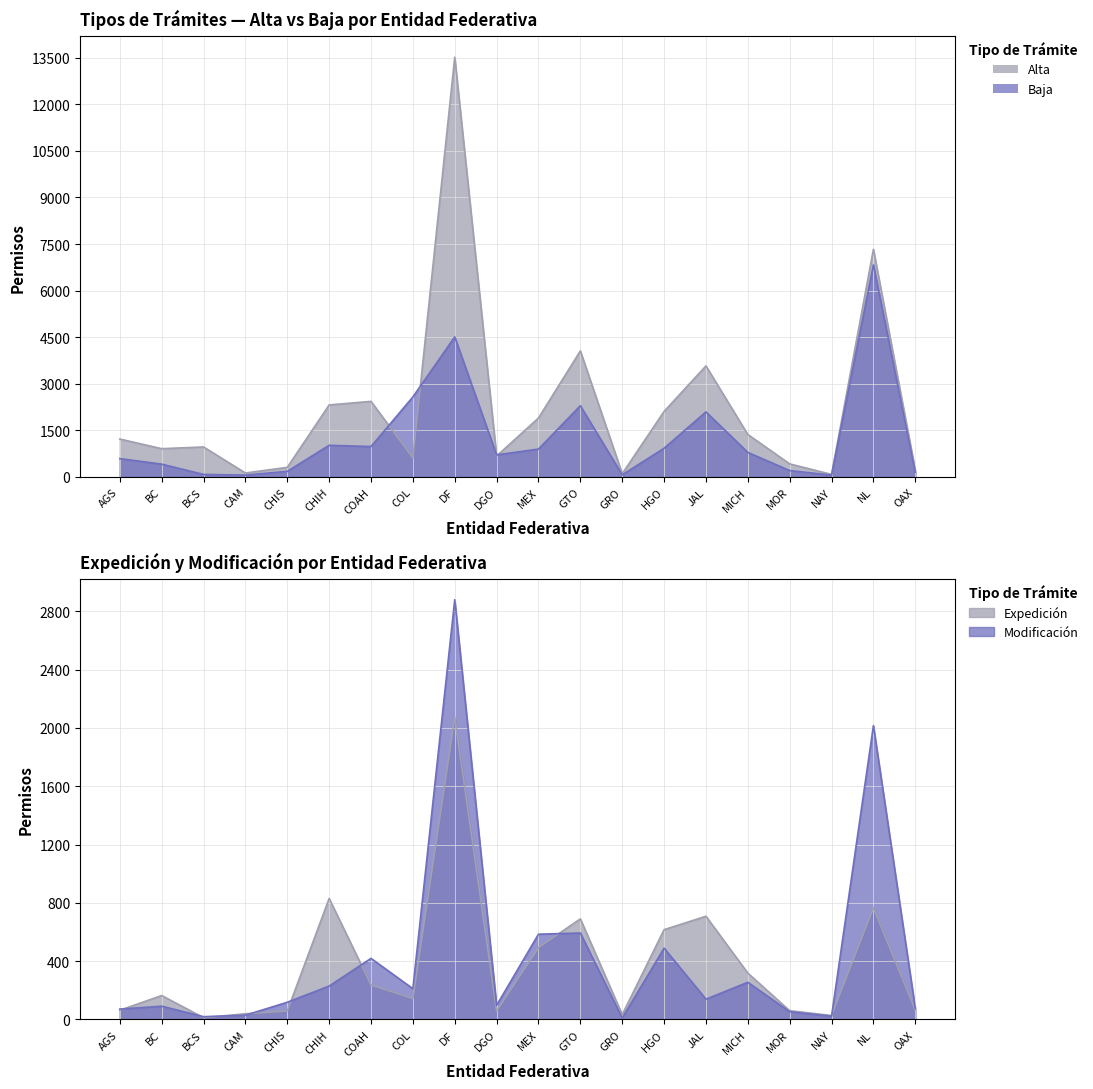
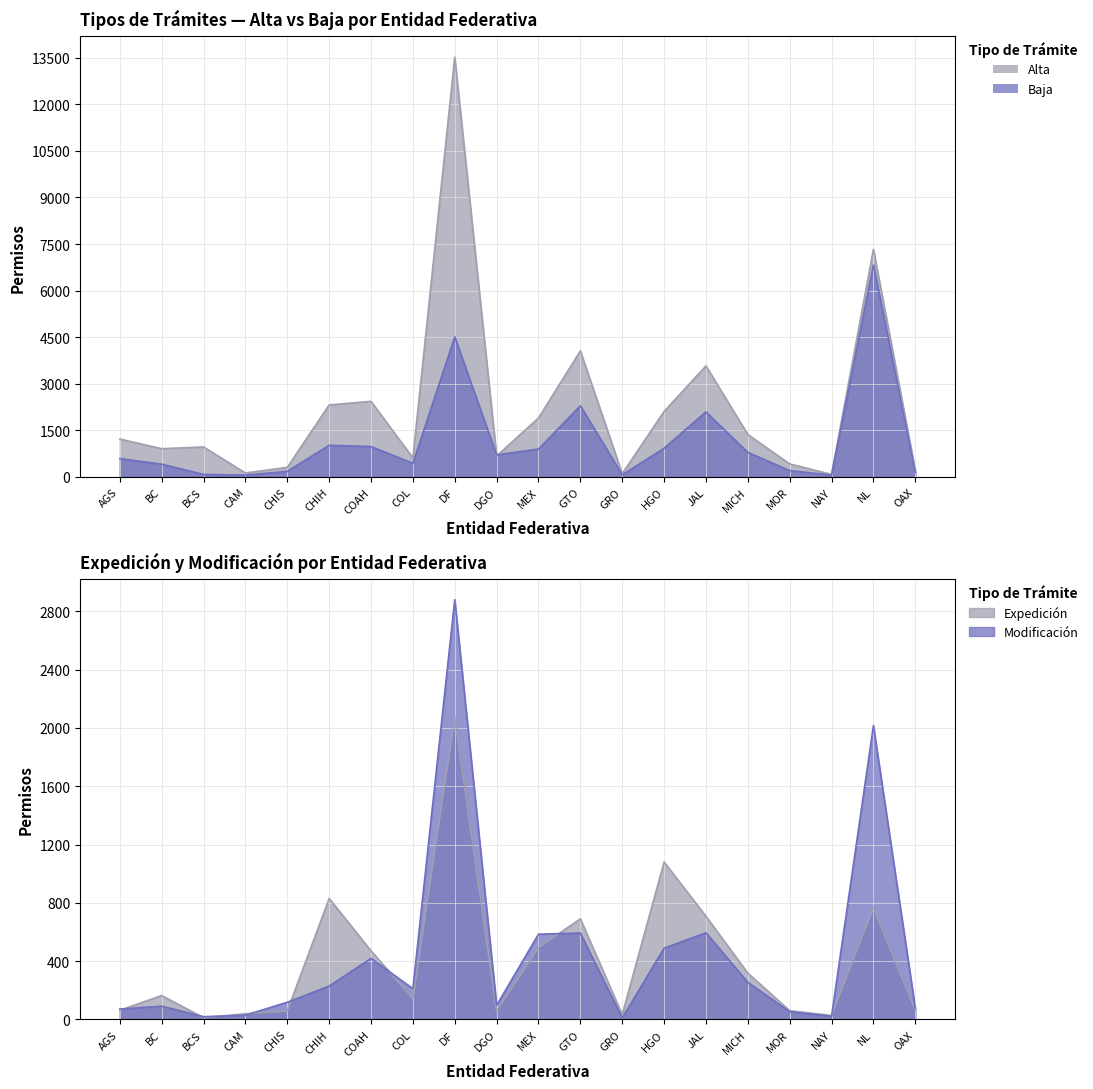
  {
    "Tipos de Trámites — Alta vs Baja por Entidad Federativa": {
      "Alta": {
        "AGS": 1200,
        "BC": 900,
        "BCS": 1000,
        "CHIS": 300,
        "CHIH": 2300,
        "COAH": 2400,
        "COL": 600,
        "DF": 13500,
        "MEX": 1900,
        "GTO": 4100,
        "HGO": 2100,
        "JAL": 3600,
        "MICH": 1400,
        "MOR": 400,
        "NL": 7300
      },
      "Baja": {
        "AGS": 600,
        "BC": 400,
        "BCS": 100,
        "CHIS": 200,
        "CHIH": 1000,
        "COAH": 1000,
-       "COL": 2600,
+       "COL": 400,
        "DF": 4500,
        "MEX": 900,
        "GTO": 2300,
        "HGO": 900,
        "JAL": 2100,
        "MICH": 800,
        "MOR": 200,
        "NL": 6800
      }
    },
    "Expedición y Modificación por Entidad Federativa": {
      "Expedición": {
        "BC": 160,
        "CHIS": 60,
        "CHIH": 830,
-       "COAH": 240,
+       "COAH": 470,
        "COL": 140,
        "DF": 2070,
        "DGO": 60,
        "MEX": 490,
        "GTO": 690,
        "GRO": 30,
-       "HGO": 620,
+       "HGO": 1080,
        "JAL": 710,
        "MICH": 320,
        "NL": 770
      },
      "Modificación": {
        "BC": 90,
        "CHIS": 120,
        "CHIH": 230,
        "COAH": 420,
        "COL": 210,
        "DF": 2880,
        "DGO": 100,
        "MEX": 590,
        "GTO": 590,
        "GRO": 10,
        "HGO": 490,
-       "JAL": 140,
+       "JAL": 600,
        "MICH": 260,
        "NL": 2020
      }
    }
  }
